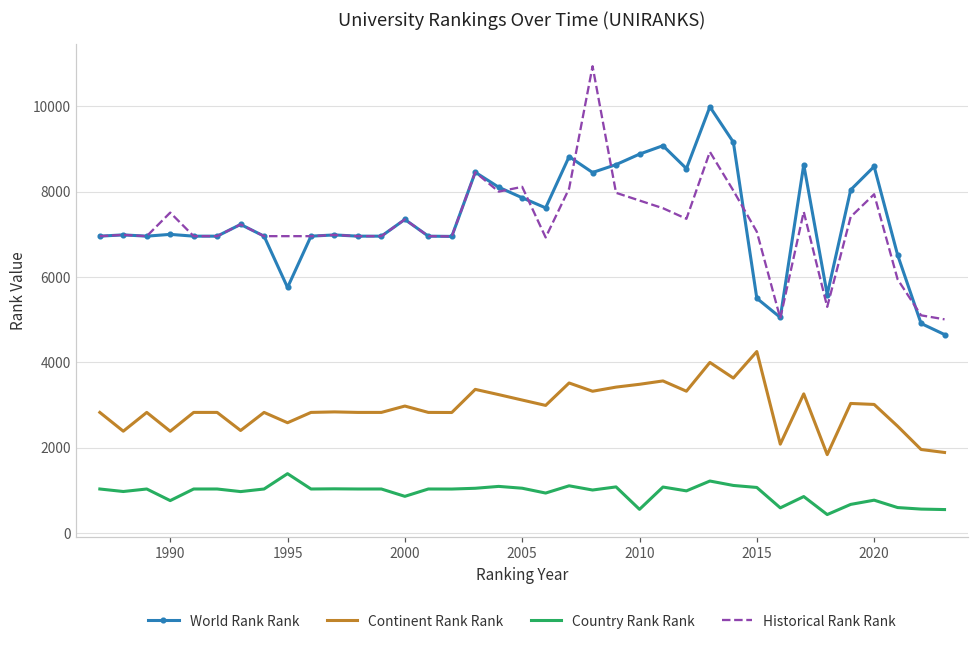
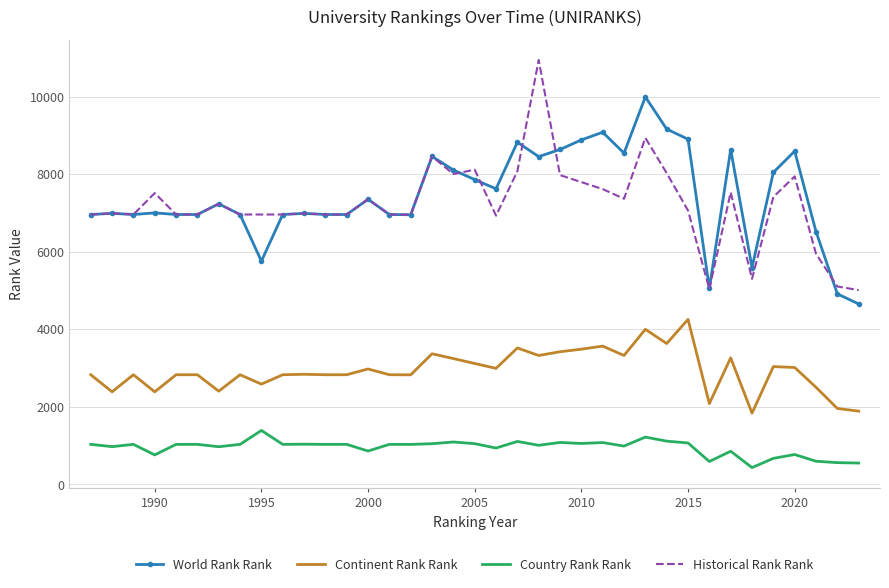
  {
    "World Rank Rank": {
      "1990": 7000,
      "1995": 5800,
      "2005": 7900,
      "2010": 8900,
-     "2015": 5500,
+     "2015": 8900,
      "2020": 8600
    },
    "Continent Rank Rank": {
      "1990": 2400,
      "1995": 2600,
      "2000": 3000,
      "2005": 3100,
      "2010": 3500,
      "2015": 4300,
      "2020": 3000
    },
    "Country Rank Rank": {
      "1990": 800,
      "1995": 1400,
      "2000": 900,
      "2005": 1100,
-     "2010": 600,
+     "2010": 1100,
      "2015": 1100,
      "2020": 800
    },
    "Historical Rank Rank": {
      "1990": 7500,
      "1995": 7000,
      "2005": 8100,
      "2010": 7800,
      "2015": 7100,
      "2020": 7900
    }
  }
